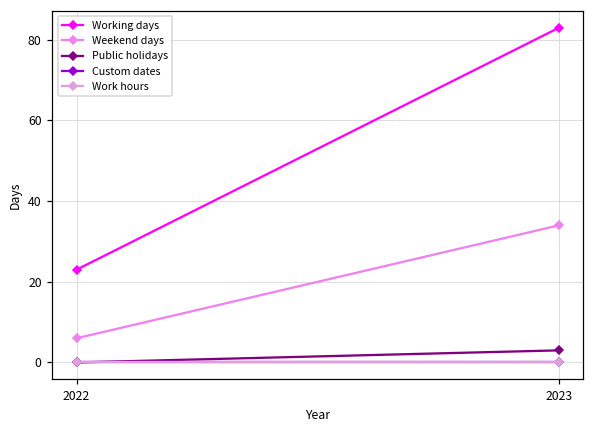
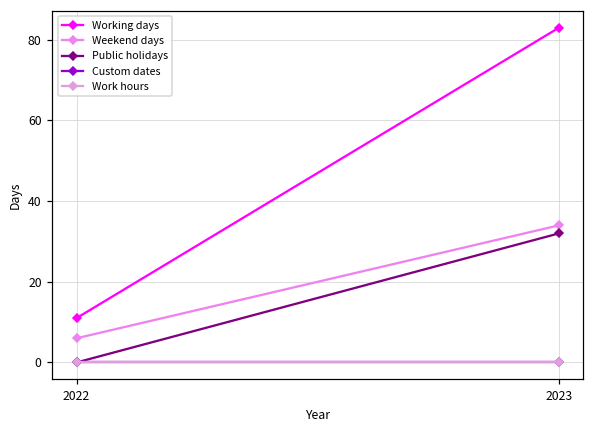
  {
    "Working days": {
-     "2022": 23,
+     "2022": 11,
      "2023": 83
    },
    "Public holidays": {
-     "2023": 3
+     "2023": 32
    }
  }
